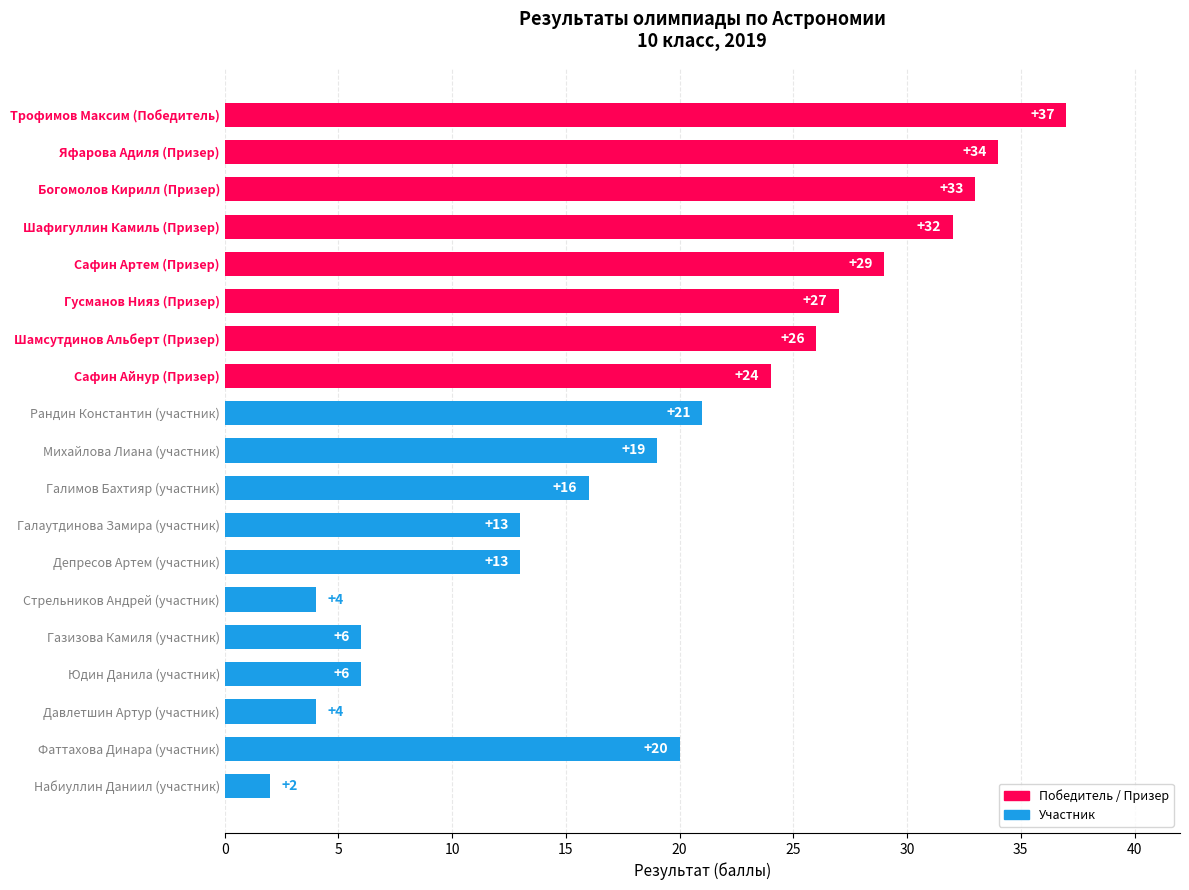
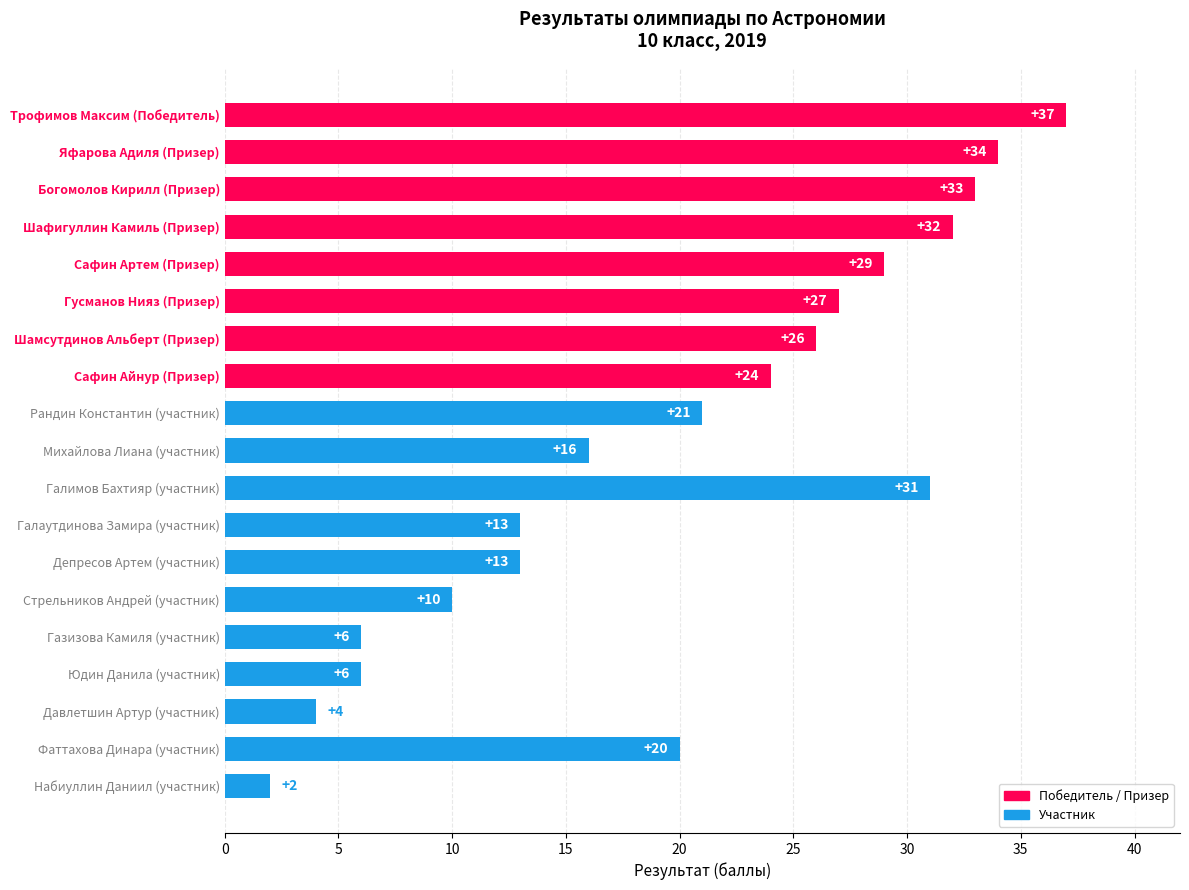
  {
    "Трофимов Максим (Победитель)": "+37",
    "Яфарова Адиля (Призер)": "+34",
    "Богомолов Кирилл (Призер)": "+33",
    "Шафигуллин Камиль (Призер)": "+32",
    "Сафин Артем (Призер)": "+29",
    "Гусманов Нияз (Призер)": "+27",
    "Шамсутдинов Альберт (Призер)": "+26",
    "Сафин Айнур (Призер)": "+24",
    "Рандин Константин (участник)": "+21",
-   "Михайлова Лиана (участник)": "+19",
-   "Галимов Бахтияр (участник)": "+16",
+   "Михайлова Лиана (участник)": "+16",
+   "Галимов Бахтияр (участник)": "+31",
    "Галаутдинова Замира (участник)": "+13",
    "Депресов Артем (участник)": "+13",
-   "Стрельников Андрей (участник)": "+4",
+   "Стрельников Андрей (участник)": "+10",
    "Газизова Камиля (участник)": "+6",
    "Юдин Данила (участник)": "+6",
    "Давлетшин Артур (участник)": "+4",
    "Фаттахова Динара (участник)": "+20",
    "Набиуллин Даниил (участник)": "+2"
  }
